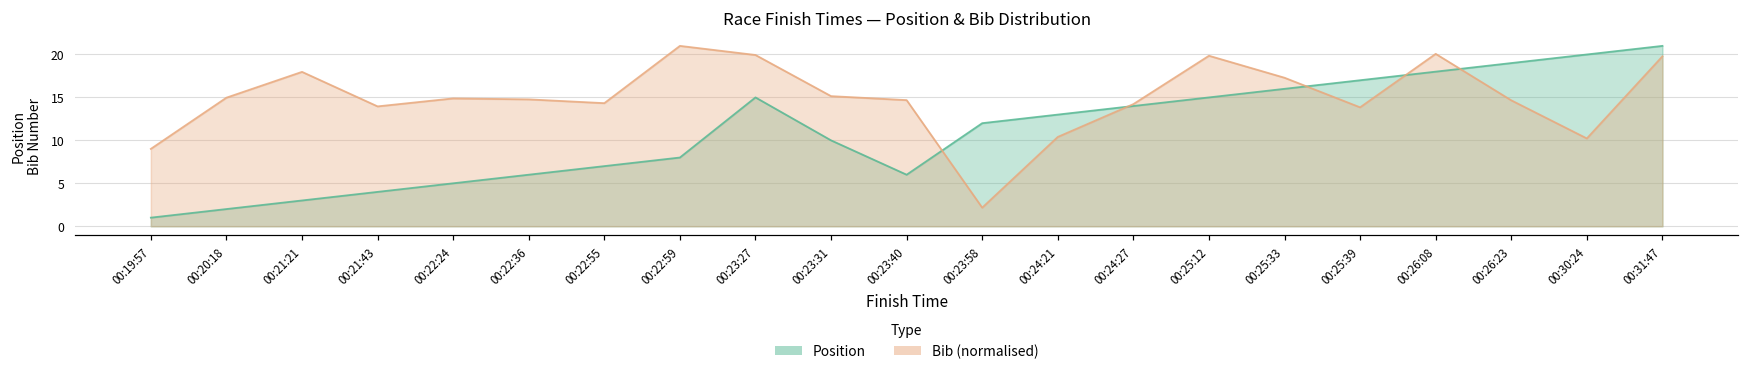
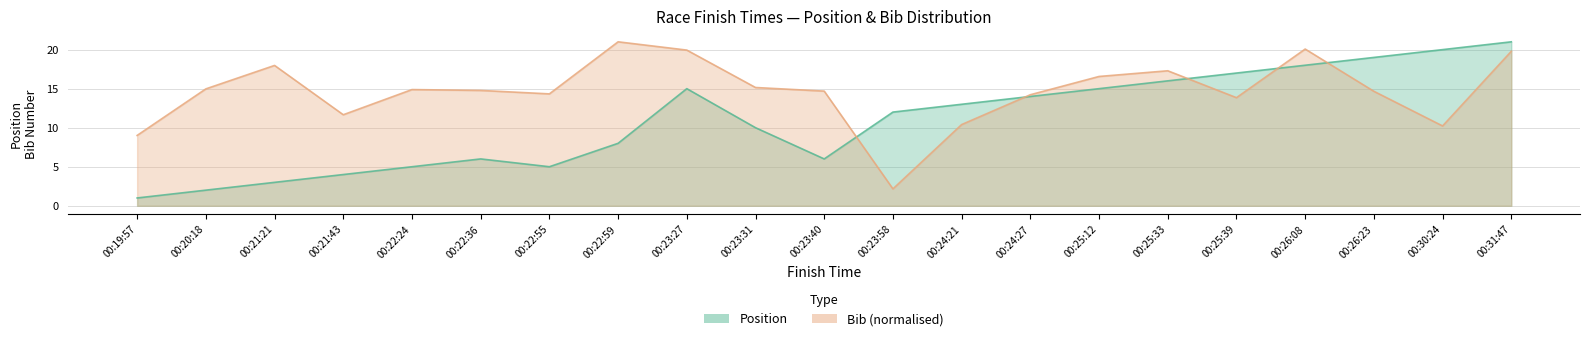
  {
    "Position": {
      "00:19:57": 1,
      "00:20:18": 2,
      "00:21:21": 3,
      "00:21:43": 4,
      "00:22:24": 5,
      "00:22:36": 6,
-     "00:22:55": 7,
+     "00:22:55": 5,
      "00:22:59": 8,
      "00:23:27": 15,
      "00:23:31": 10,
      "00:23:40": 6,
      "00:23:58": 12,
      "00:24:21": 13,
      "00:25:12": 15,
      "00:25:33": 16,
      "00:25:39": 17,
      "00:26:08": 18,
      "00:26:23": 19,
      "00:30:24": 20,
      "00:31:47": 21
    },
    "Bib (normalised)": {
      "00:19:57": 9,
      "00:20:18": 15,
      "00:21:21": 18,
-     "00:21:43": 14,
+     "00:21:43": 12,
      "00:22:24": 15,
      "00:22:36": 15,
      "00:22:55": 14,
      "00:22:59": 21,
      "00:23:27": 20,
      "00:23:31": 15,
      "00:23:40": 15,
      "00:23:58": 2,
      "00:24:21": 10,
-     "00:25:12": 20,
+     "00:25:12": 17,
      "00:25:33": 17,
      "00:25:39": 14,
      "00:26:08": 20,
      "00:26:23": 15,
      "00:30:24": 10,
      "00:31:47": 20
    }
  }
